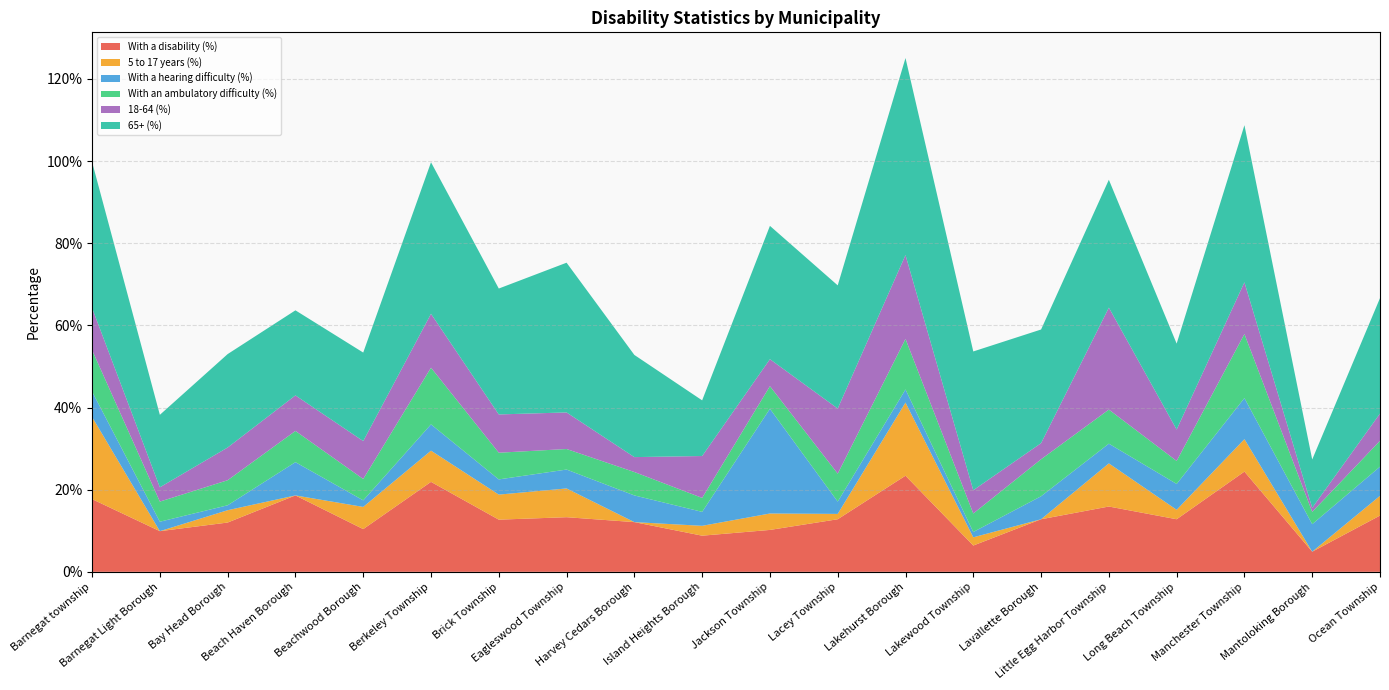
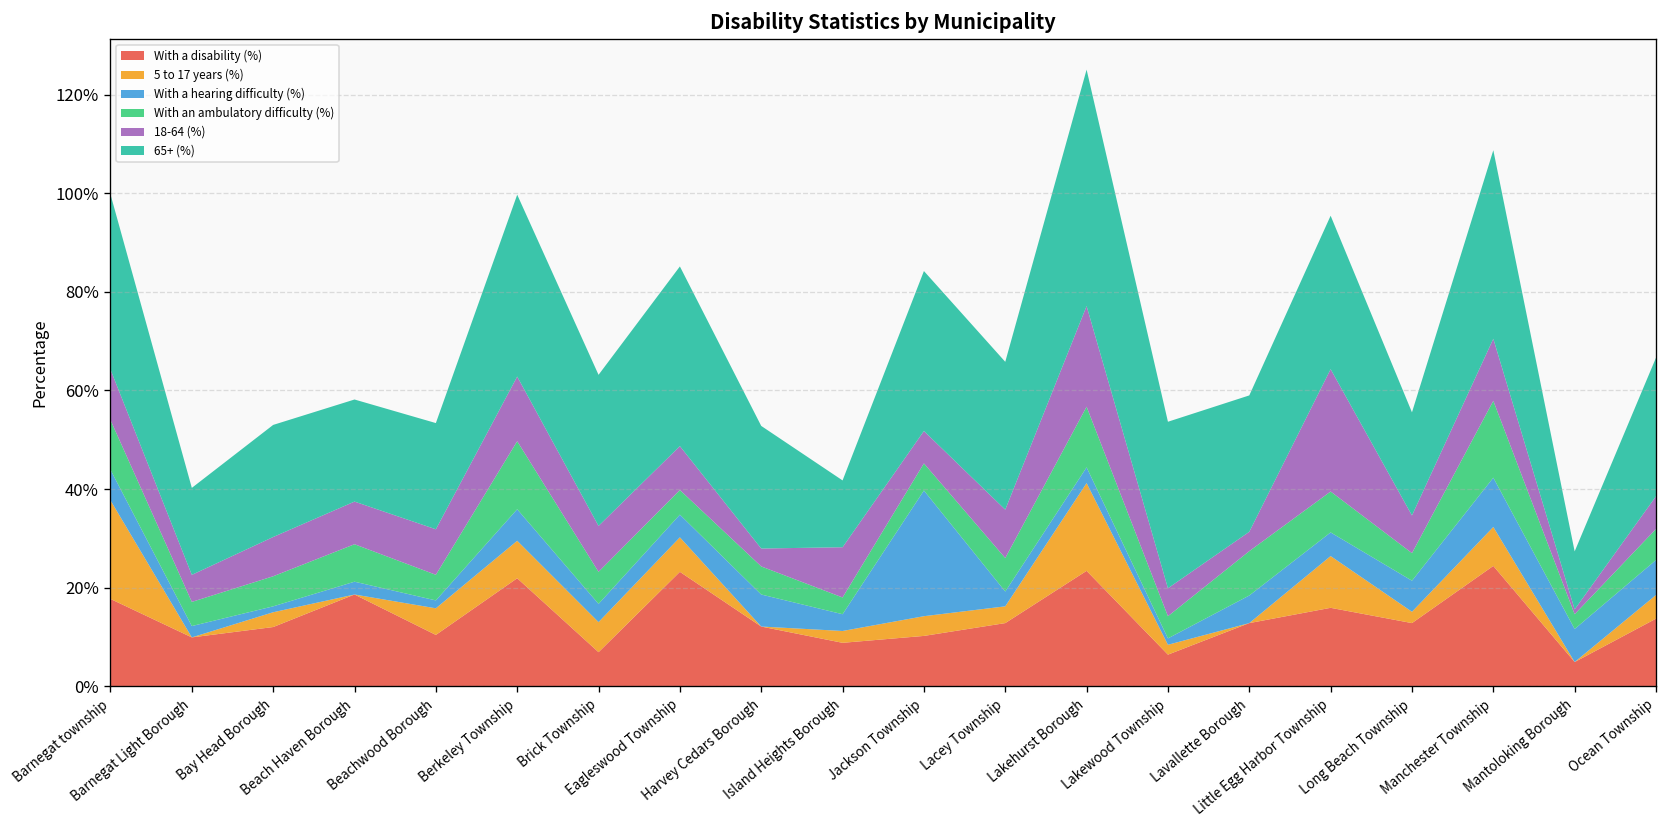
  {
    "With a disability (%)": {
      "Barnegat township": "18%",
      "Bay Head Borough": "12%",
      "Beachwood Borough": "10%",
      "Berkeley Township": "22%",
-     "Brick Township": "13%",
-     "Eagleswood Township": "13%",
+     "Brick Township": "7%",
+     "Eagleswood Township": "23%",
      "Island Heights Borough": "9%",
      "Jackson Township": "10%",
      "Lacey Township": "13%",
      "Lakehurst Borough": "23%",
      "Lakewood Township": "6%",
      "Little Egg Harbor Township": "16%",
      "Long Beach Township": "13%",
      "Manchester Township": "24%",
      "Ocean Township": "14%"
    },
    "5 to 17 years (%)": {
      "Barnegat township": "20%",
      "Bay Head Borough": "3%",
      "Beachwood Borough": "5%",
      "Berkeley Township": "8%",
      "Brick Township": "6%",
      "Eagleswood Township": "7%",
      "Island Heights Borough": "2%",
      "Jackson Township": "4%",
-     "Lacey Township": "1%",
+     "Lacey Township": "3%",
      "Lakehurst Borough": "18%",
      "Lakewood Township": "2%",
      "Little Egg Harbor Township": "11%",
      "Long Beach Township": "2%",
      "Manchester Township": "8%",
      "Ocean Township": "5%"
    },
    "With a hearing difficulty (%)": {
      "Barnegat township": "6%",
      "Barnegat Light Borough": "2%",
      "Bay Head Borough": "1%",
-     "Beach Haven Borough": "8%",
+     "Beach Haven Borough": "3%",
      "Beachwood Borough": "2%",
      "Berkeley Township": "6%",
      "Brick Township": "4%",
      "Eagleswood Township": "5%",
      "Harvey Cedars Borough": "7%",
      "Island Heights Borough": "3%",
      "Jackson Township": "26%",
      "Lacey Township": "3%",
      "Lakehurst Borough": "3%",
      "Lakewood Township": "1%",
      "Lavallette Borough": "6%",
      "Little Egg Harbor Township": "5%",
      "Long Beach Township": "6%",
      "Manchester Township": "10%",
      "Mantoloking Borough": "7%",
      "Ocean Township": "7%"
    },
    "18-64 (%)": {
      "Barnegat township": "10%",
-     "Barnegat Light Borough": "3%",
+     "Barnegat Light Borough": "5%",
      "Bay Head Borough": "8%",
      "Beach Haven Borough": "9%",
      "Beachwood Borough": "9%",
      "Berkeley Township": "13%",
      "Brick Township": "9%",
      "Eagleswood Township": "9%",
      "Harvey Cedars Borough": "4%",
      "Island Heights Borough": "10%",
      "Jackson Township": "7%",
-     "Lacey Township": "16%",
+     "Lacey Township": "10%",
      "Lakehurst Borough": "20%",
      "Lakewood Township": "6%",
      "Lavallette Borough": "4%",
      "Little Egg Harbor Township": "25%",
      "Long Beach Township": "8%",
      "Manchester Township": "13%",
      "Mantoloking Borough": "1%",
      "Ocean Township": "7%"
    }
  }
